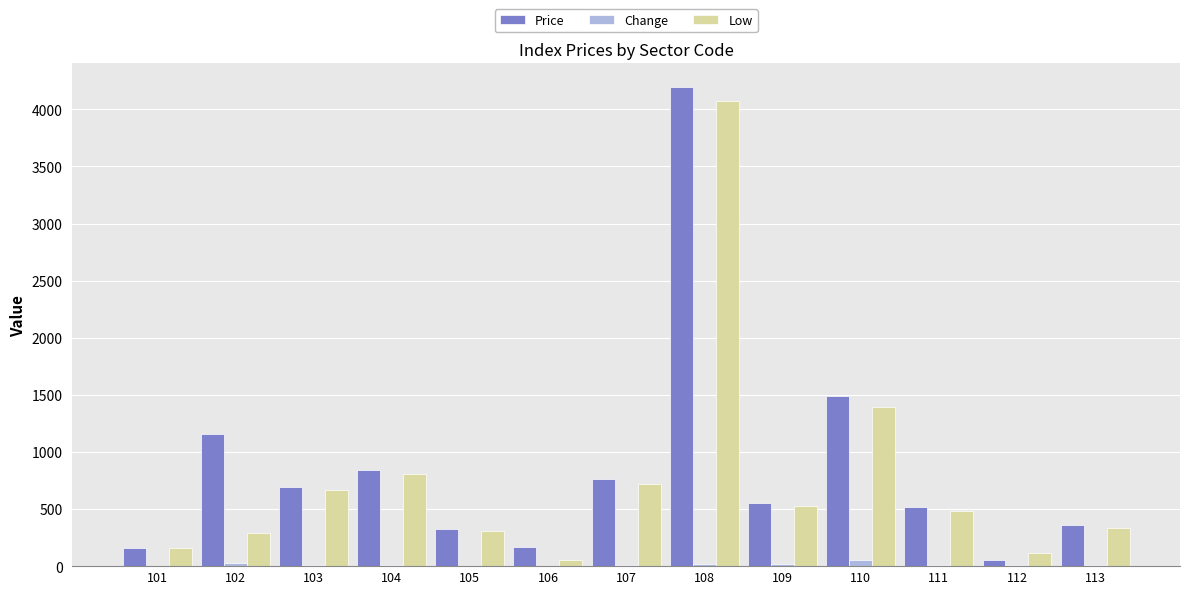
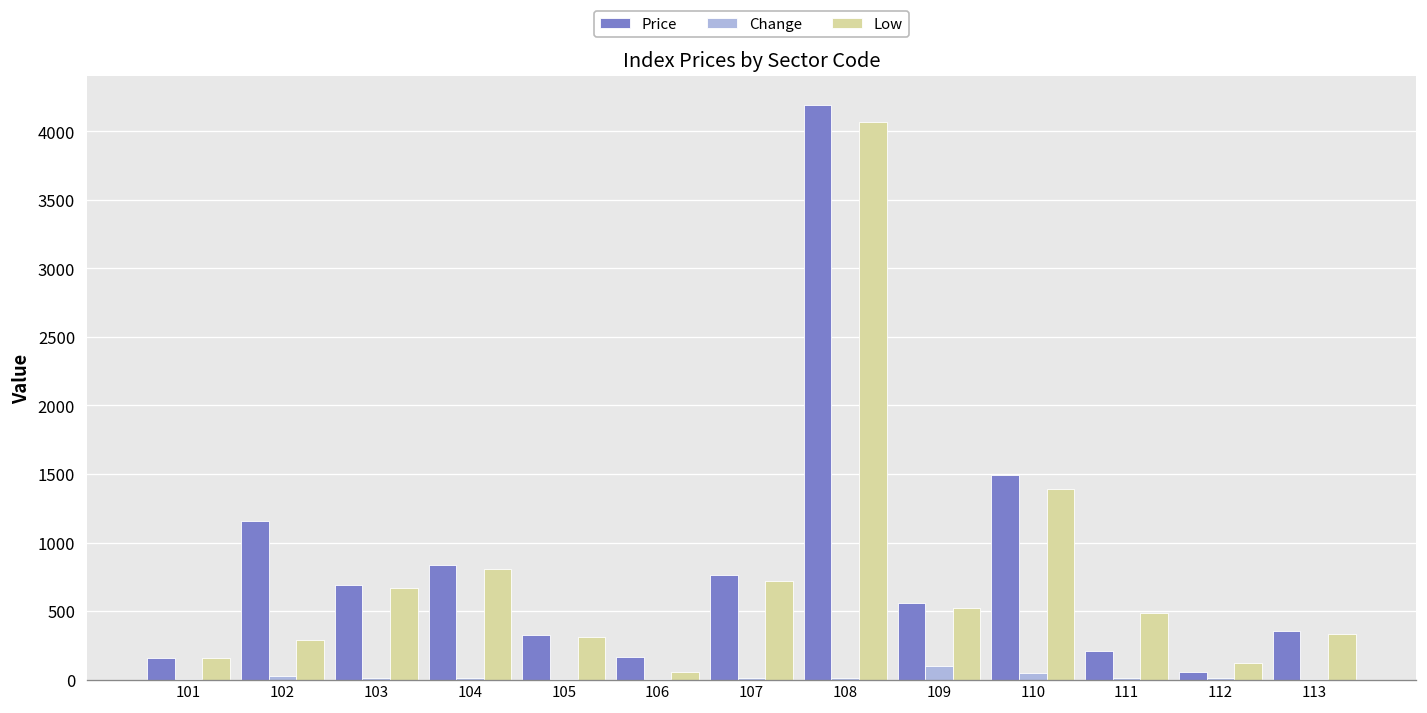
  {
    "Price": {
      "101": 160,
      "102": 1160,
      "103": 690,
      "104": 840,
      "105": 330,
      "106": 170,
      "107": 760,
      "108": 4190,
      "109": 560,
      "110": 1490,
-     "111": 520,
+     "111": 210,
      "112": 50,
      "113": 360
    },
    "Change": {
      "102": 20,
-     "109": 20,
+     "109": 100,
      "110": 50
    },
    "Low": {
      "101": 160,
      "102": 290,
      "103": 670,
      "104": 810,
      "105": 310,
      "106": 50,
      "107": 720,
      "108": 4070,
      "109": 530,
      "110": 1390,
      "111": 490,
      "112": 120,
      "113": 340
    }
  }
